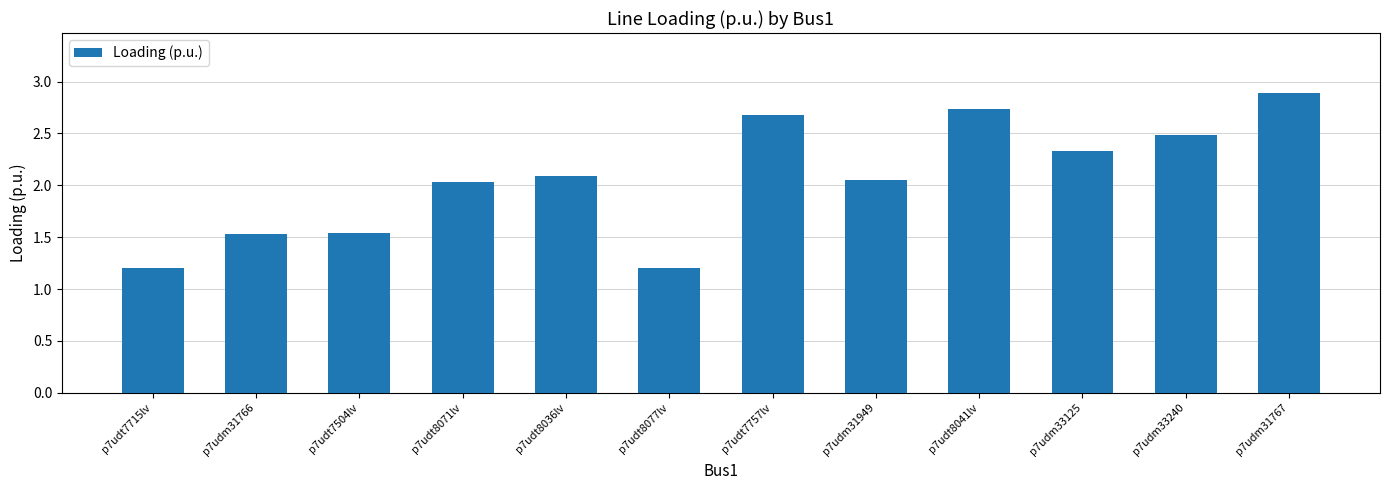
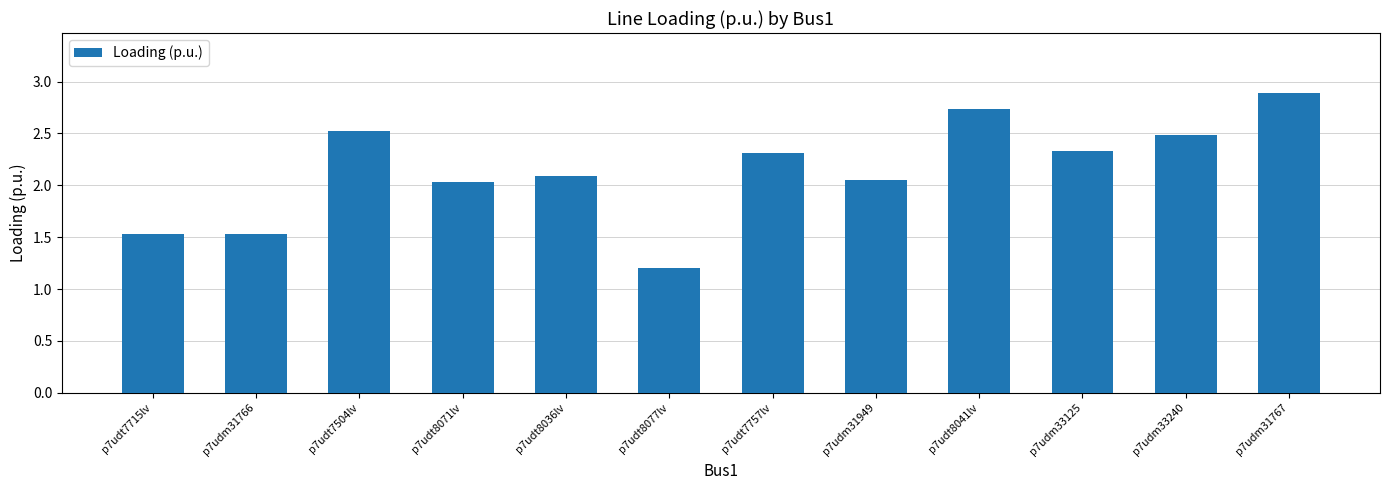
  {
-   "p7udt7715lv": 1.20,
+   "p7udt7715lv": 1.53,
    "p7udm31766": 1.53,
-   "p7udt7504lv": 1.54,
+   "p7udt7504lv": 2.53,
    "p7udt8071lv": 2.03,
    "p7udt8036lv": 2.09,
    "p7udt8077lv": 1.20,
-   "p7udt7757lv": 2.68,
+   "p7udt7757lv": 2.31,
    "p7udm31949": 2.05,
    "p7udt8041lv": 2.73,
    "p7udm33125": 2.33,
    "p7udm33240": 2.49,
    "p7udm31767": 2.89
  }
